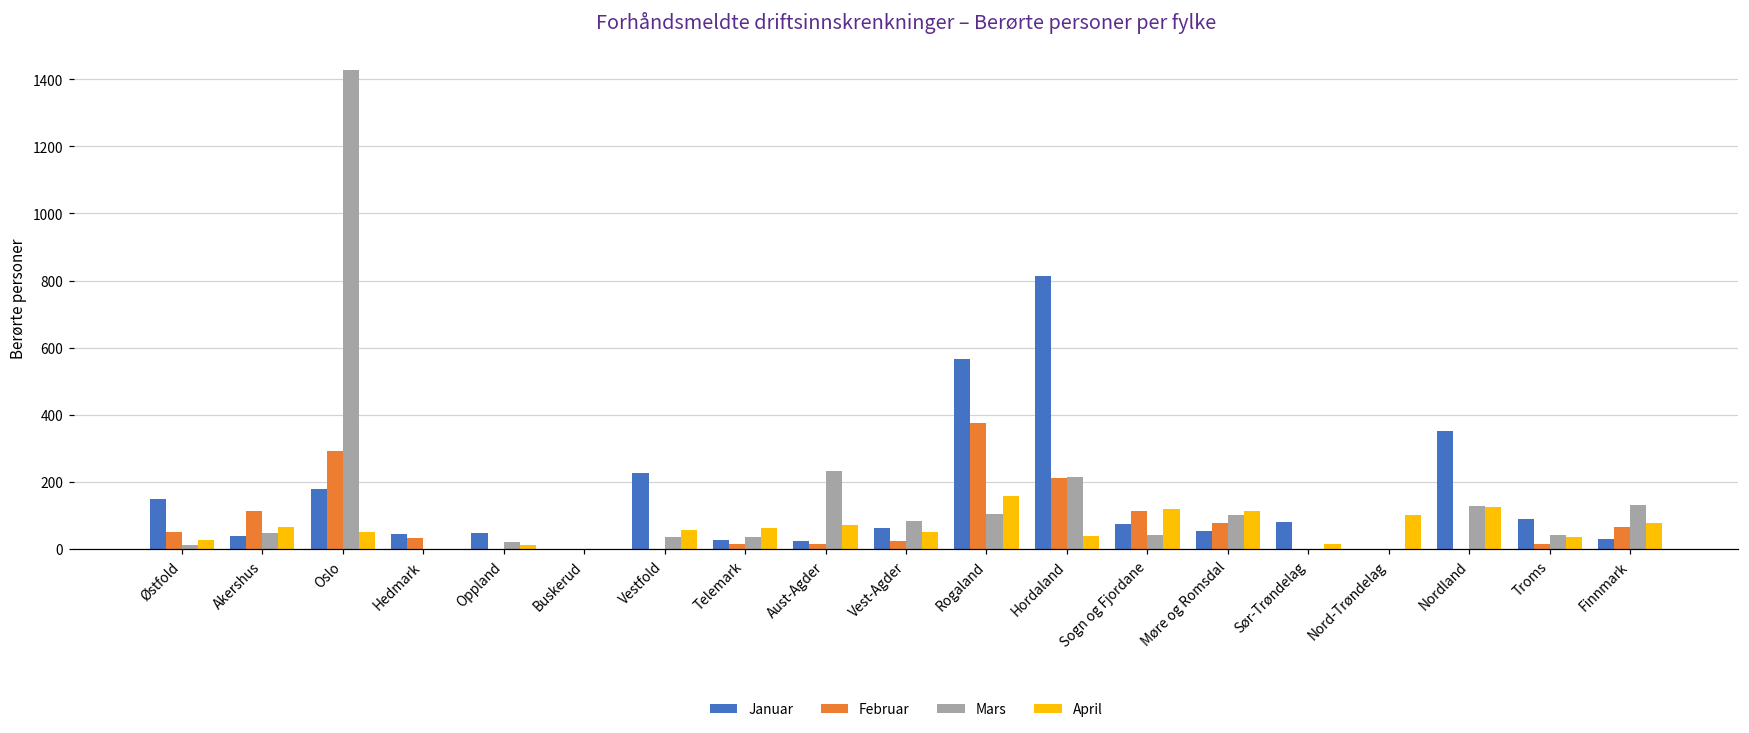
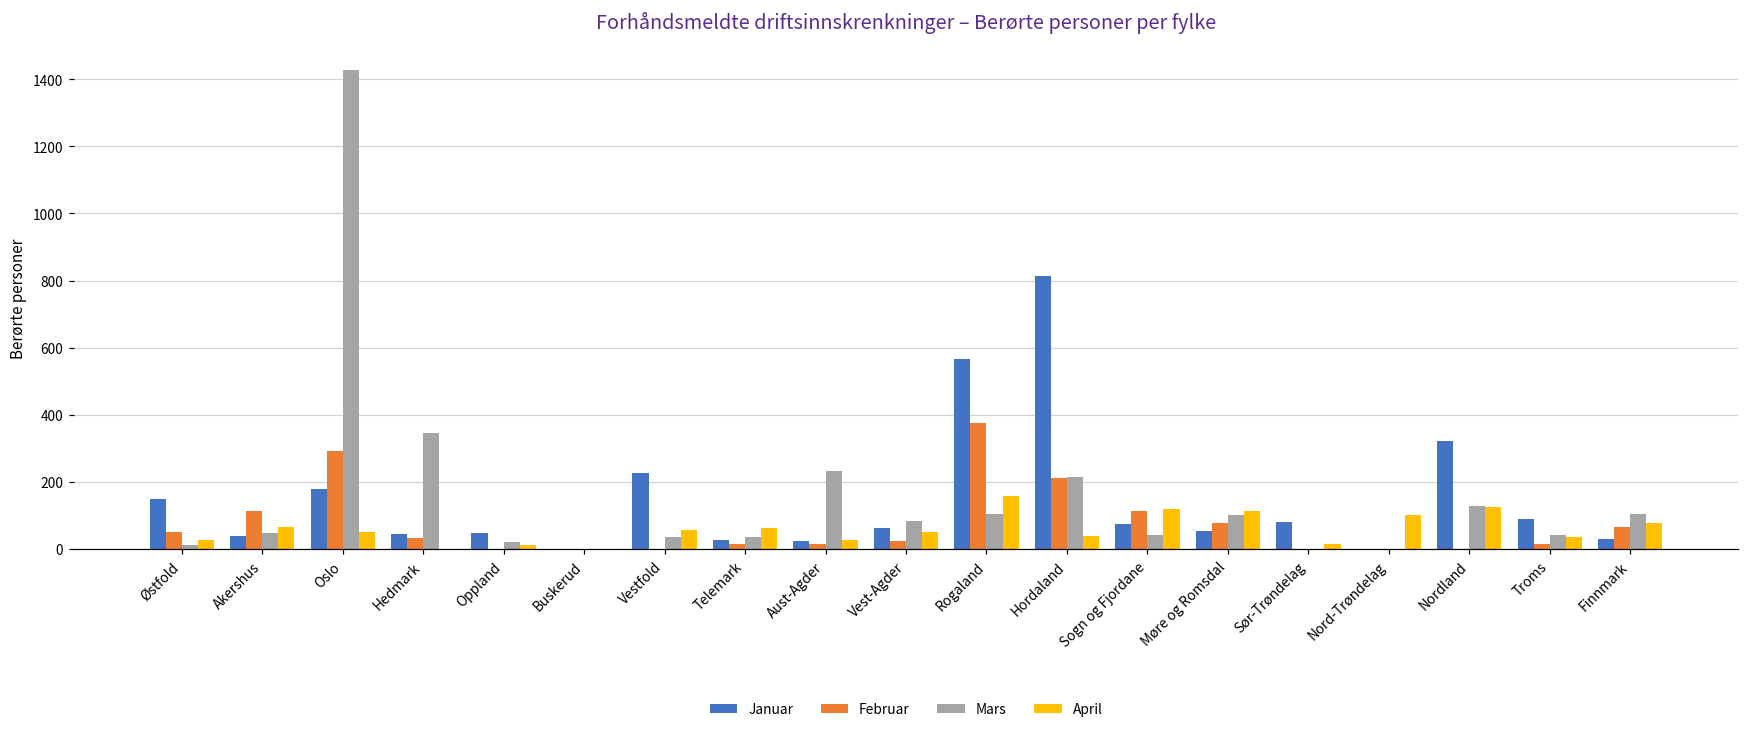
  {
    "Januar": {
      "Østfold": 150,
      "Akershus": 40,
      "Oslo": 180,
      "Hedmark": 50,
      "Oppland": 50,
      "Buskerud": 0,
      "Vestfold": 230,
      "Telemark": 30,
      "Aust-Agder": 30,
      "Vest-Agder": 60,
      "Rogaland": 570,
      "Hordaland": 820,
      "Sogn og Fjordane": 80,
      "Møre og Romsdal": 60,
      "Sør-Trøndelag": 80,
      "Nord-Trøndelag": 0,
-     "Nordland": 350,
+     "Nordland": 320,
      "Troms": 90,
      "Finnmark": 30
    },
    "Februar": {
      "Østfold": 50,
      "Akershus": 110,
      "Oslo": 290,
      "Hedmark": 30,
      "Oppland": 0,
      "Buskerud": 0,
      "Vestfold": 0,
      "Telemark": 10,
      "Aust-Agder": 20,
      "Vest-Agder": 30,
      "Rogaland": 380,
      "Hordaland": 210,
      "Sogn og Fjordane": 110,
      "Møre og Romsdal": 80,
      "Sør-Trøndelag": 0,
      "Nord-Trøndelag": 0,
      "Nordland": 0,
      "Troms": 20,
      "Finnmark": 70
    },
    "Mars": {
      "Østfold": 10,
      "Akershus": 50,
      "Oslo": 1430,
-     "Hedmark": 0,
+     "Hedmark": 350,
      "Oppland": 20,
      "Buskerud": 0,
      "Vestfold": 40,
      "Telemark": 40,
      "Aust-Agder": 230,
      "Vest-Agder": 90,
      "Rogaland": 110,
      "Hordaland": 220,
      "Sogn og Fjordane": 40,
      "Møre og Romsdal": 100,
      "Sør-Trøndelag": 0,
      "Nord-Trøndelag": 0,
      "Nordland": 130,
      "Troms": 40,
-     "Finnmark": 130
+     "Finnmark": 100
    },
    "April": {
      "Østfold": 30,
      "Akershus": 70,
      "Oslo": 50,
      "Hedmark": 0,
      "Oppland": 10,
      "Buskerud": 0,
      "Vestfold": 60,
      "Telemark": 60,
-     "Aust-Agder": 70,
+     "Aust-Agder": 30,
      "Vest-Agder": 50,
      "Rogaland": 160,
      "Hordaland": 40,
      "Sogn og Fjordane": 120,
      "Møre og Romsdal": 110,
      "Sør-Trøndelag": 20,
      "Nord-Trøndelag": 100,
      "Nordland": 120,
      "Troms": 40,
      "Finnmark": 80
    }
  }
